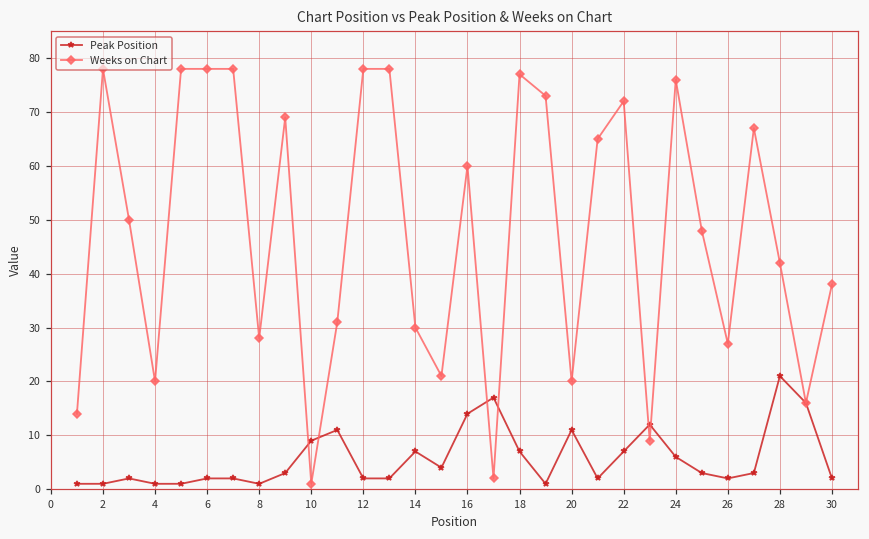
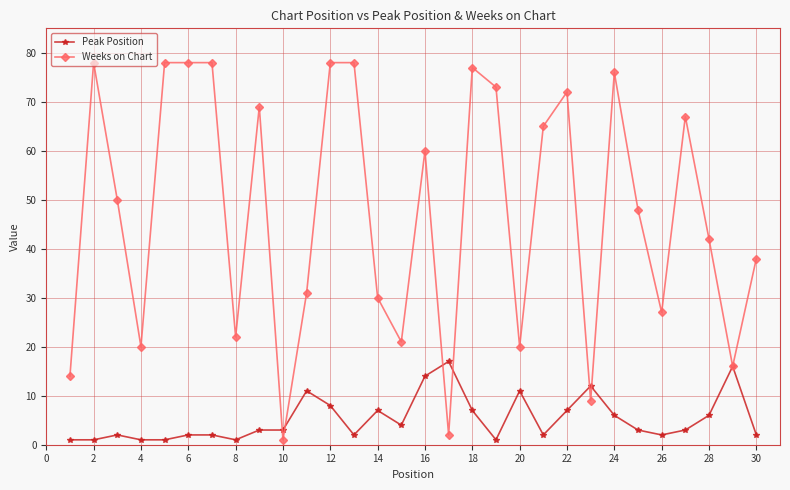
  {
    "Peak Position": {
      "2": 1,
      "4": 1,
      "6": 2,
      "8": 1,
-     "10": 9,
-     "12": 2,
+     "10": 3,
+     "12": 8,
      "14": 7,
      "16": 14,
      "18": 7,
      "20": 11,
      "22": 7,
      "24": 6,
      "26": 2,
-     "28": 21,
+     "28": 6,
      "30": 2
    },
    "Weeks on Chart": {
      "4": 20,
      "6": 78,
-     "8": 28,
+     "8": 22,
      "10": 1,
      "12": 78,
      "14": 30,
      "16": 60,
      "18": 77,
      "20": 20,
      "22": 72,
      "24": 76,
      "26": 27,
      "28": 42,
      "30": 38
    }
  }
